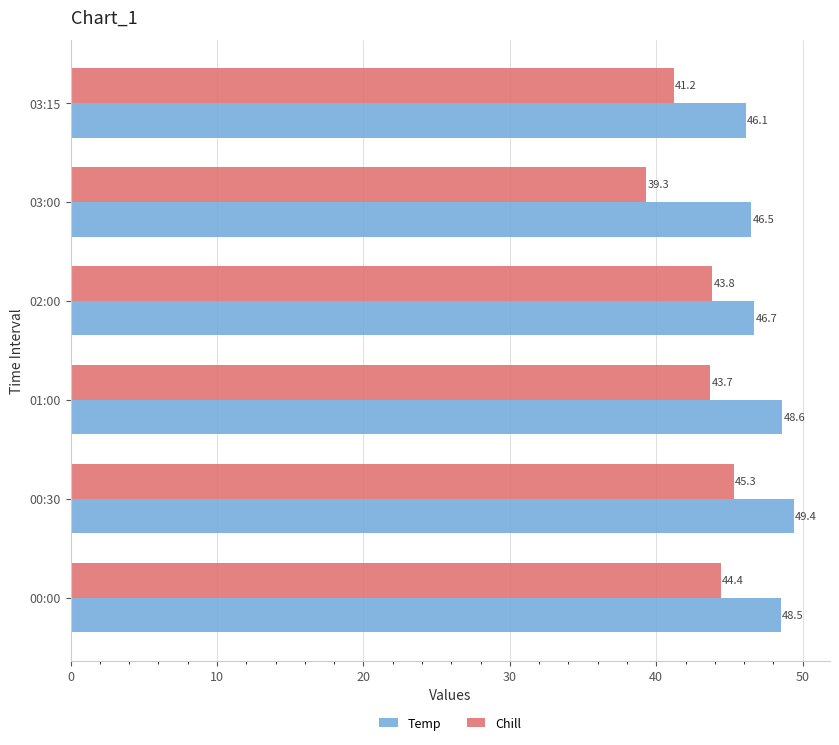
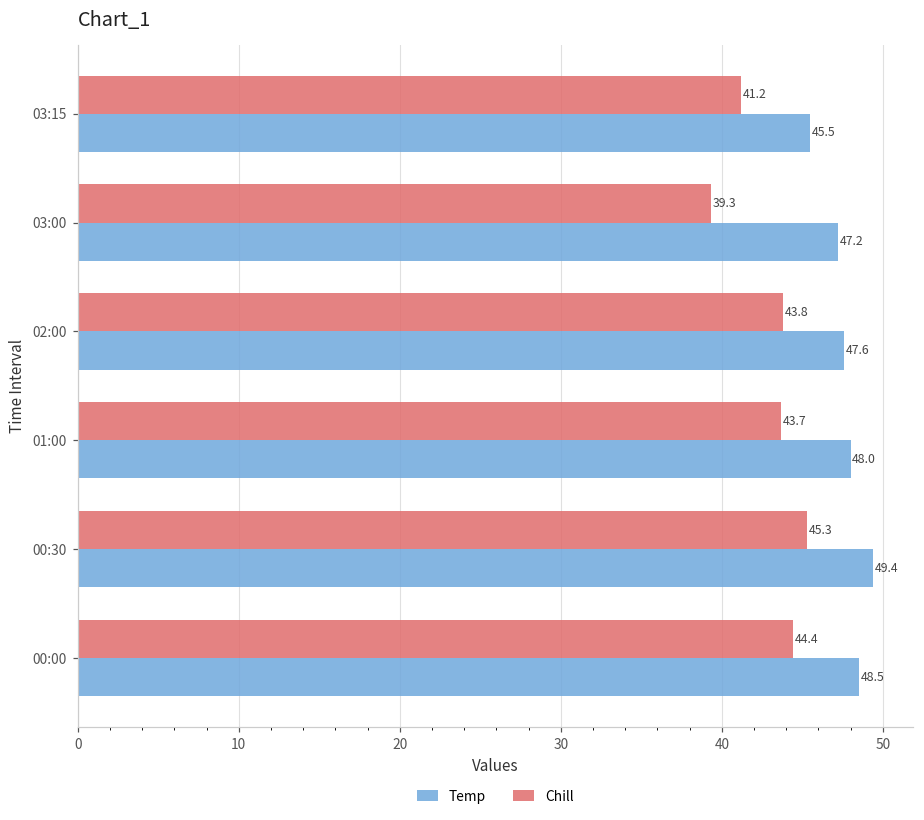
  {
    "Temp": {
-     "03:15": 46.1,
-     "03:00": 46.5,
-     "02:00": 46.7,
-     "01:00": 48.6,
+     "03:15": 45.5,
+     "03:00": 47.2,
+     "02:00": 47.6,
+     "01:00": 48.0,
      "00:30": 49.4,
      "00:00": 48.5
    },
    "Chill": {
      "03:15": 41.2,
      "03:00": 39.3,
      "02:00": 43.8,
      "01:00": 43.7,
      "00:30": 45.3,
      "00:00": 44.4
    }
  }
